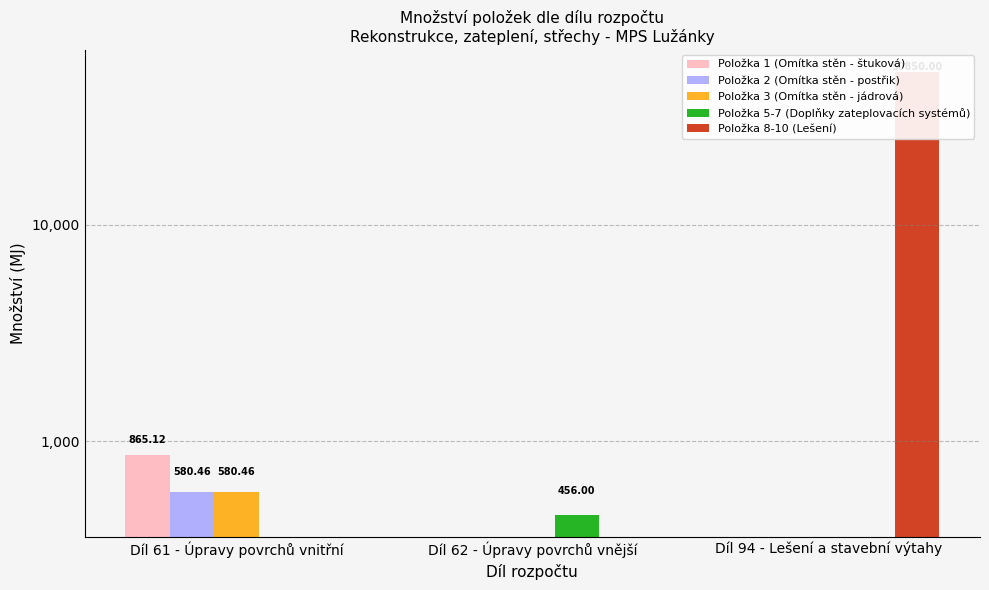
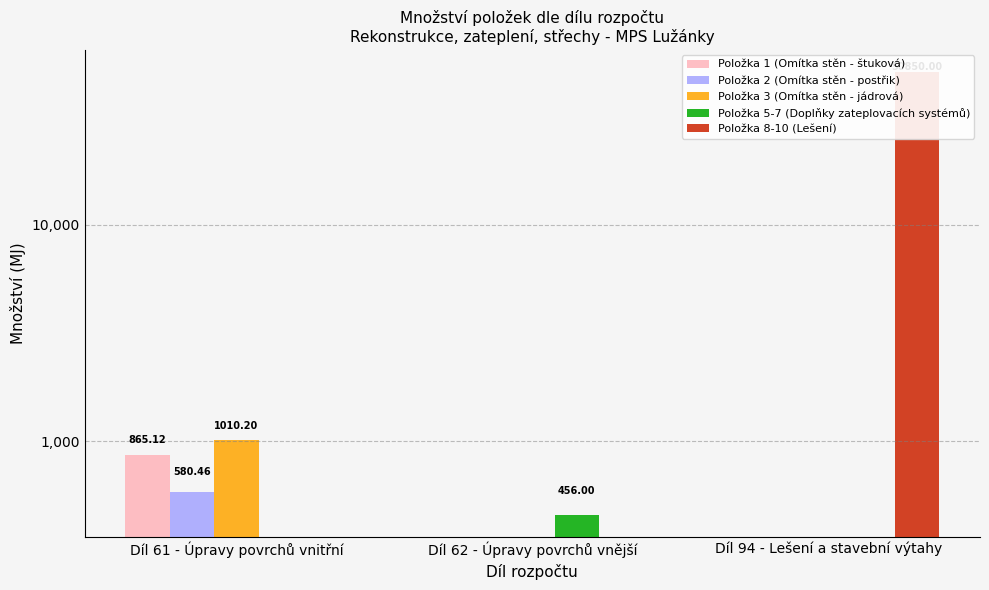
  {
    "Položka 1 (Omítka stěn - štuková)": {
      "Díl 61 - Úpravy povrchů vnitřní": 865.12
    },
    "Položka 2 (Omítka stěn - postřik)": {
      "Díl 61 - Úpravy povrchů vnitřní": 580.46
    },
    "Položka 3 (Omítka stěn - jádrová)": {
-     "Díl 61 - Úpravy povrchů vnitřní": 580.46
+     "Díl 61 - Úpravy povrchů vnitřní": 1010.20
    },
    "Položka 5-7 (Doplňky zateplovacích systémů)": {
      "Díl 62 - Úpravy povrchů vnější": 456.00
    }
  }
